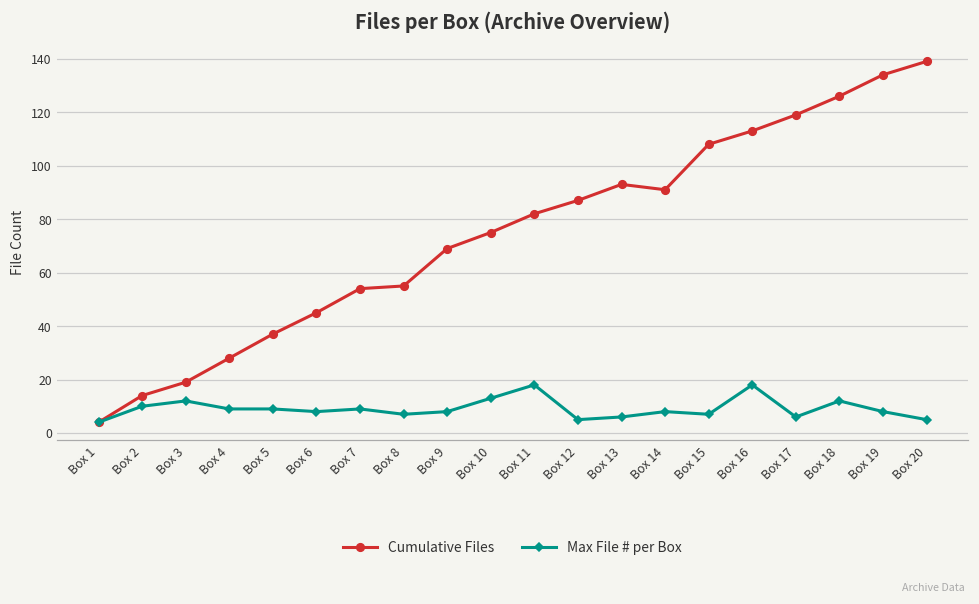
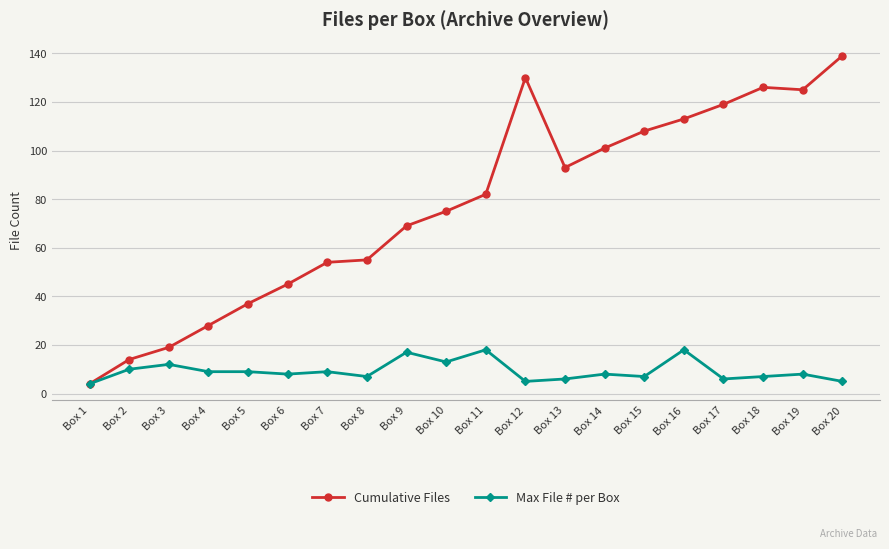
  {
    "Cumulative Files": {
      "Box 2": 14,
      "Box 3": 19,
      "Box 4": 28,
      "Box 5": 37,
      "Box 6": 45,
      "Box 7": 54,
      "Box 8": 55,
      "Box 9": 69,
      "Box 10": 75,
      "Box 11": 82,
-     "Box 12": 87,
+     "Box 12": 130,
      "Box 13": 93,
-     "Box 14": 91,
+     "Box 14": 101,
      "Box 15": 108,
      "Box 16": 113,
      "Box 17": 119,
      "Box 18": 126,
-     "Box 19": 134,
+     "Box 19": 125,
      "Box 20": 139
    },
    "Max File # per Box": {
      "Box 2": 10,
      "Box 3": 12,
      "Box 4": 9,
      "Box 5": 9,
      "Box 6": 8,
      "Box 7": 9,
      "Box 8": 7,
-     "Box 9": 8,
+     "Box 9": 17,
      "Box 10": 13,
      "Box 11": 18,
      "Box 12": 5,
      "Box 13": 6,
      "Box 14": 8,
      "Box 15": 7,
      "Box 16": 18,
      "Box 17": 6,
-     "Box 18": 12,
+     "Box 18": 7,
      "Box 19": 8,
      "Box 20": 5
    }
  }
